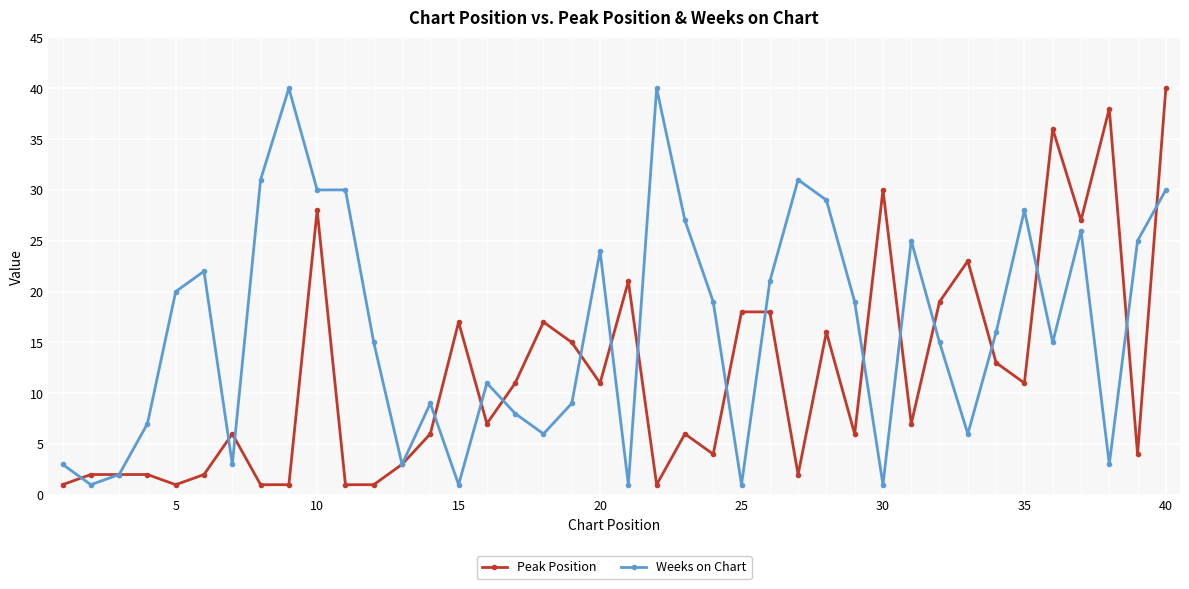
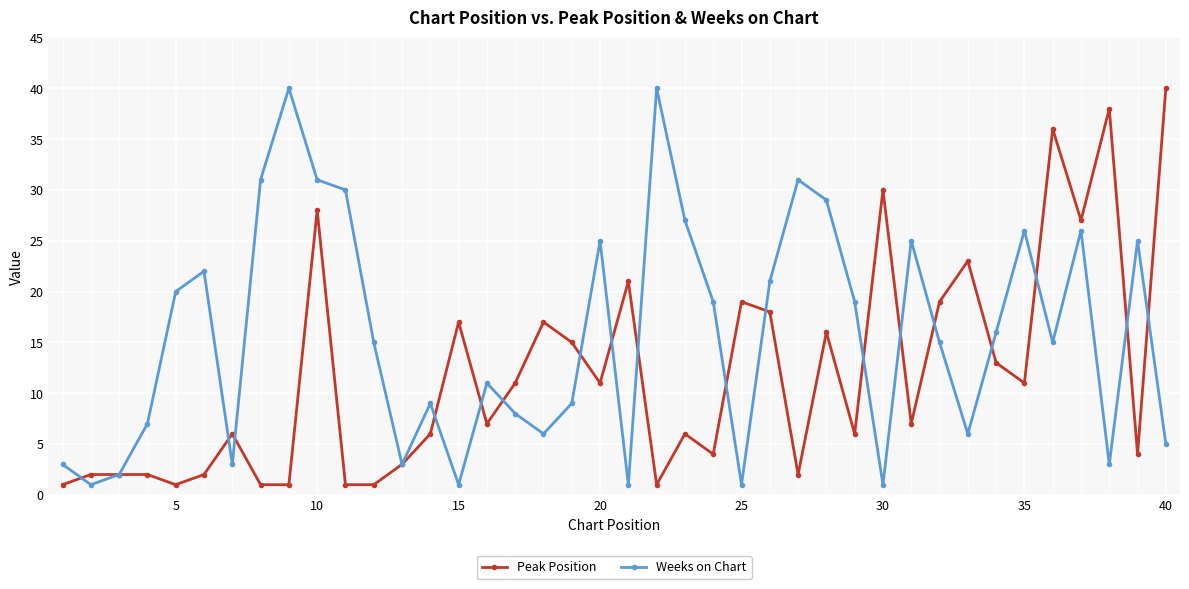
  {
    "Peak Position": {
      "5": 1,
      "10": 28,
      "15": 17,
      "20": 11,
-     "25": 18,
+     "25": 19,
      "30": 30,
      "35": 11,
      "40": 40
    },
    "Weeks on Chart": {
      "5": 20,
-     "10": 30,
+     "10": 31,
      "15": 1,
-     "20": 24,
+     "20": 25,
      "25": 1,
      "30": 1,
-     "35": 28,
-     "40": 30
+     "35": 26,
+     "40": 5
    }
  }
